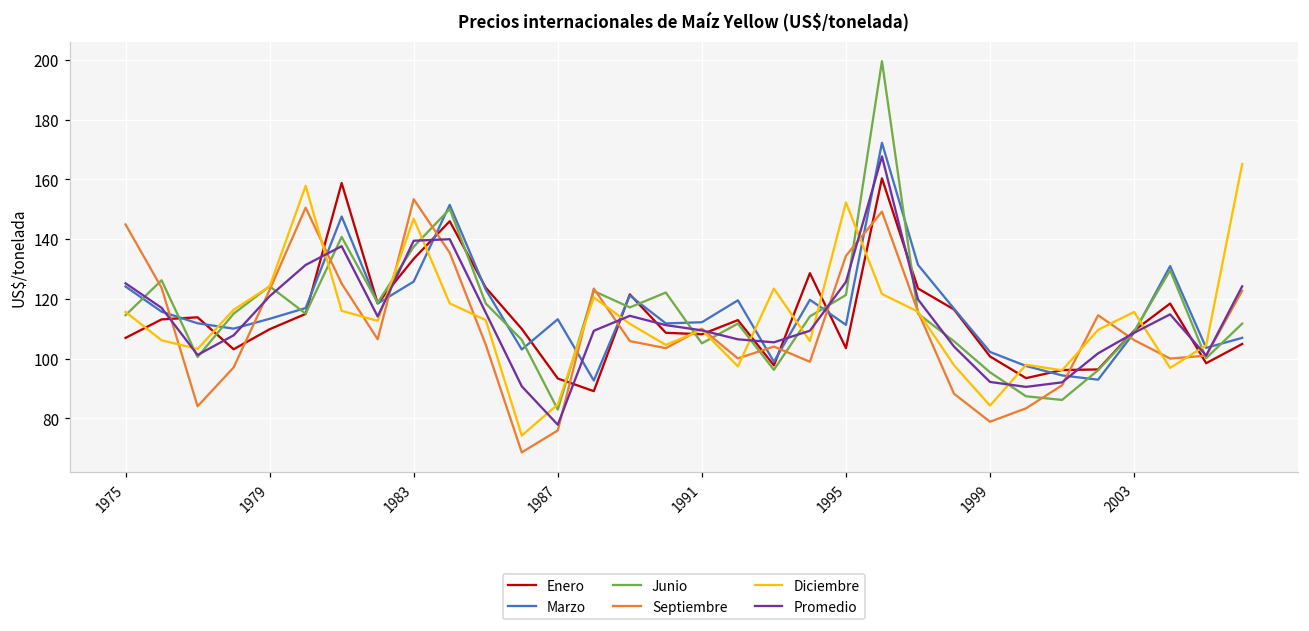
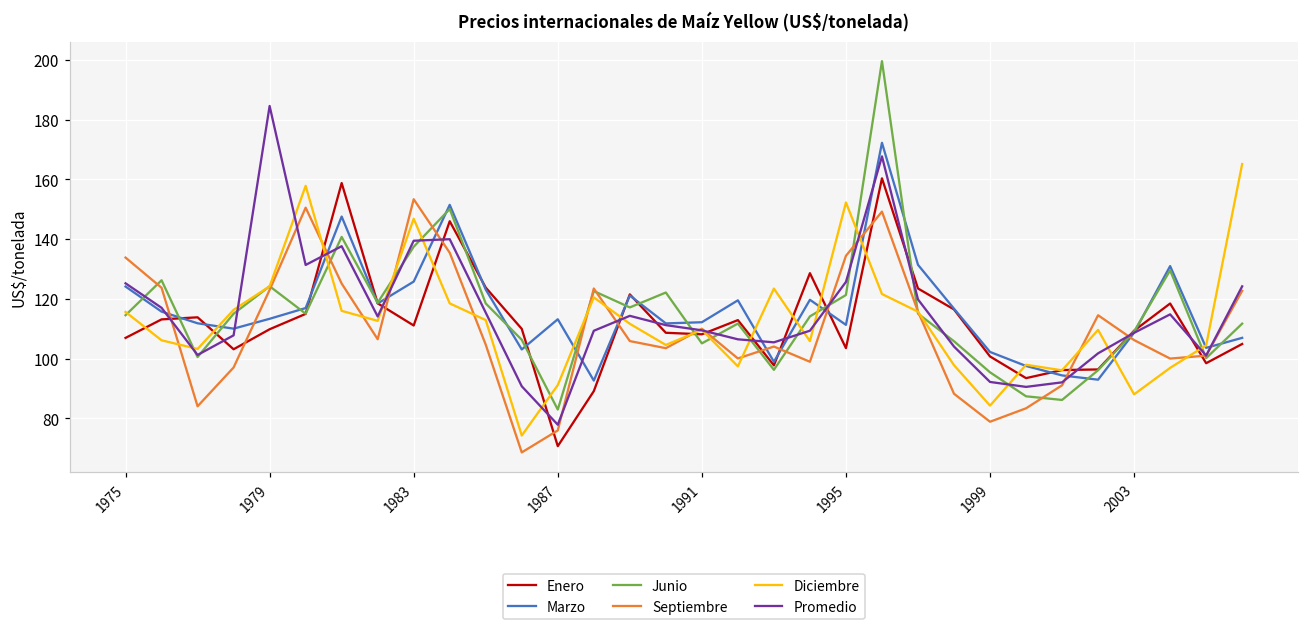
  {
    "Enero": {
      "1975": 107,
      "1979": 110,
-     "1983": 133,
-     "1987": 93,
+     "1983": 111,
+     "1987": 71,
      "1991": 108,
      "1995": 103,
      "1999": 101
    },
    "Marzo": {
      "1975": 124,
      "1979": 113,
      "1983": 126,
      "1987": 113,
      "1991": 112,
      "1995": 111,
      "1999": 102
    },
    "Junio": {
      "1975": 115,
      "1983": 137,
      "1987": 83,
      "1991": 105,
      "1995": 121,
      "1999": 95
    },
    "Septiembre": {
-     "1975": 145,
+     "1975": 134,
      "1979": 123,
      "1983": 153,
      "1987": 76,
      "1995": 134,
      "1999": 79,
      "2003": 106
    },
    "Diciembre": {
      "1975": 116,
      "1983": 147,
-     "1987": 85,
+     "1987": 91,
      "1995": 152,
      "1999": 84,
-     "2003": 116
+     "2003": 88
    },
    "Promedio": {
      "1975": 125,
-     "1979": 121,
+     "1979": 185,
      "1983": 139,
      "1987": 78,
      "1995": 126,
      "1999": 92
    }
  }
